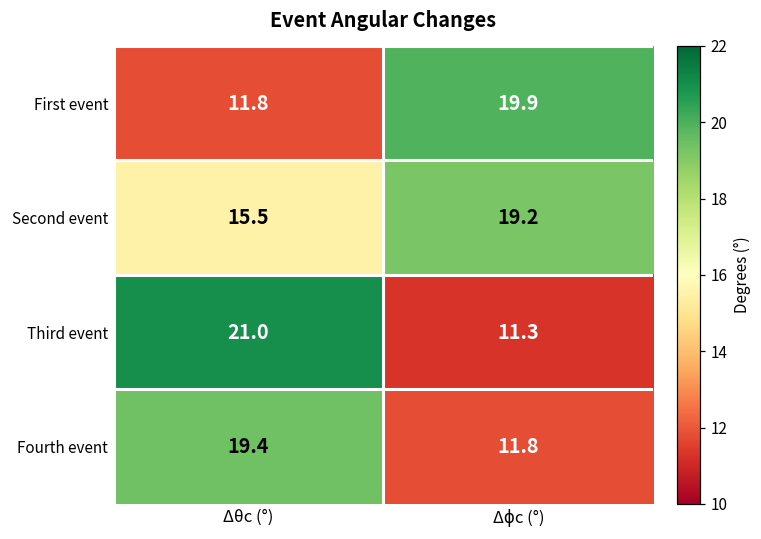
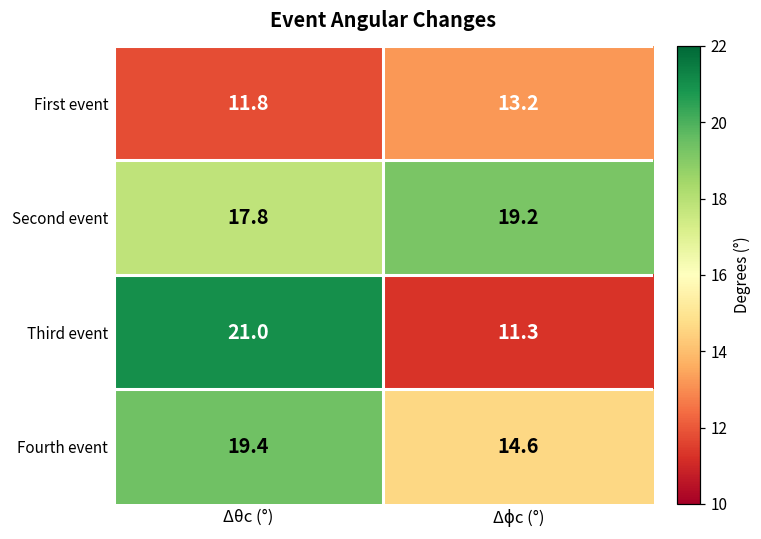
  {
    "First event": {
      "Δθc (°)": 11.8,
-     "Δϕc (°)": 19.9
+     "Δϕc (°)": 13.2
    },
    "Second event": {
-     "Δθc (°)": 15.5,
+     "Δθc (°)": 17.8,
      "Δϕc (°)": 19.2
    },
    "Third event": {
      "Δθc (°)": 21.0,
      "Δϕc (°)": 11.3
    },
    "Fourth event": {
      "Δθc (°)": 19.4,
-     "Δϕc (°)": 11.8
+     "Δϕc (°)": 14.6
    }
  }
